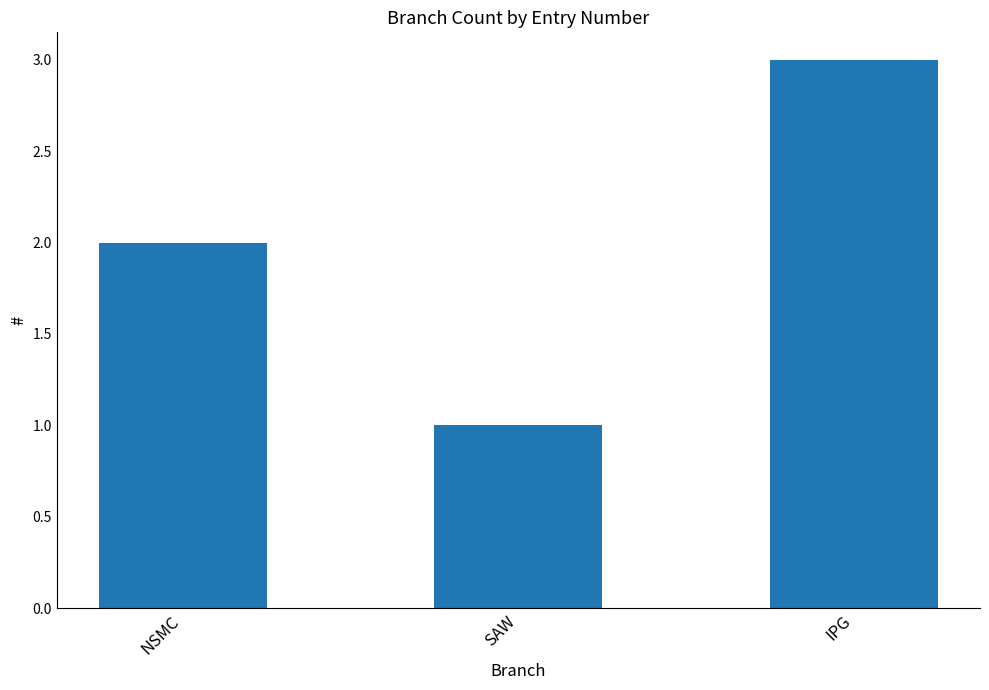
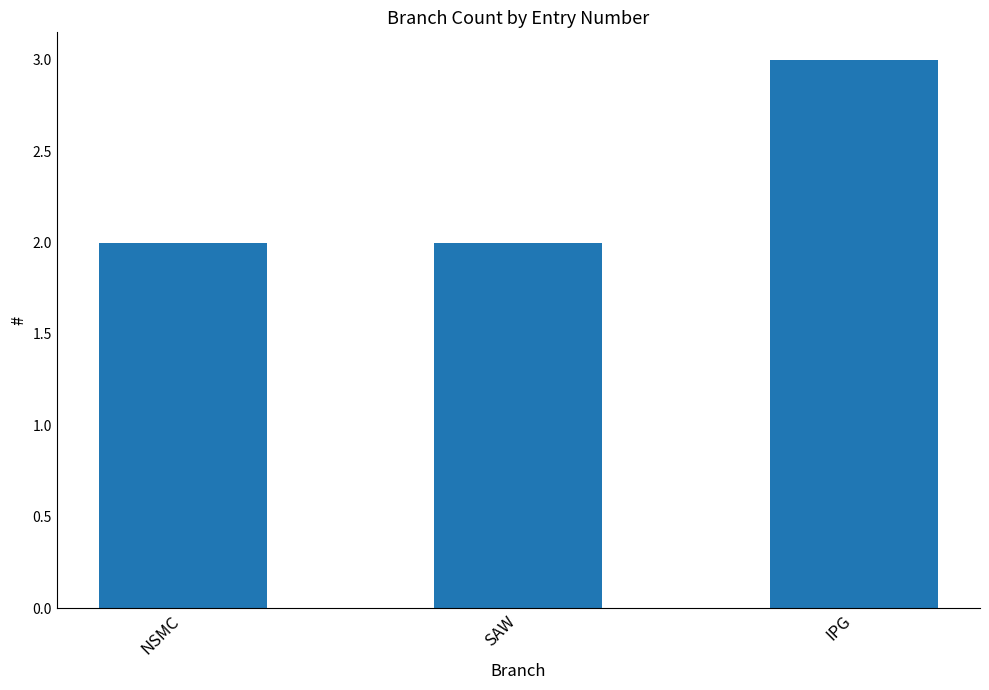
  {
    "NSMC": 2,
-   "SAW": 1,
+   "SAW": 2,
    "IPG": 3
  }
